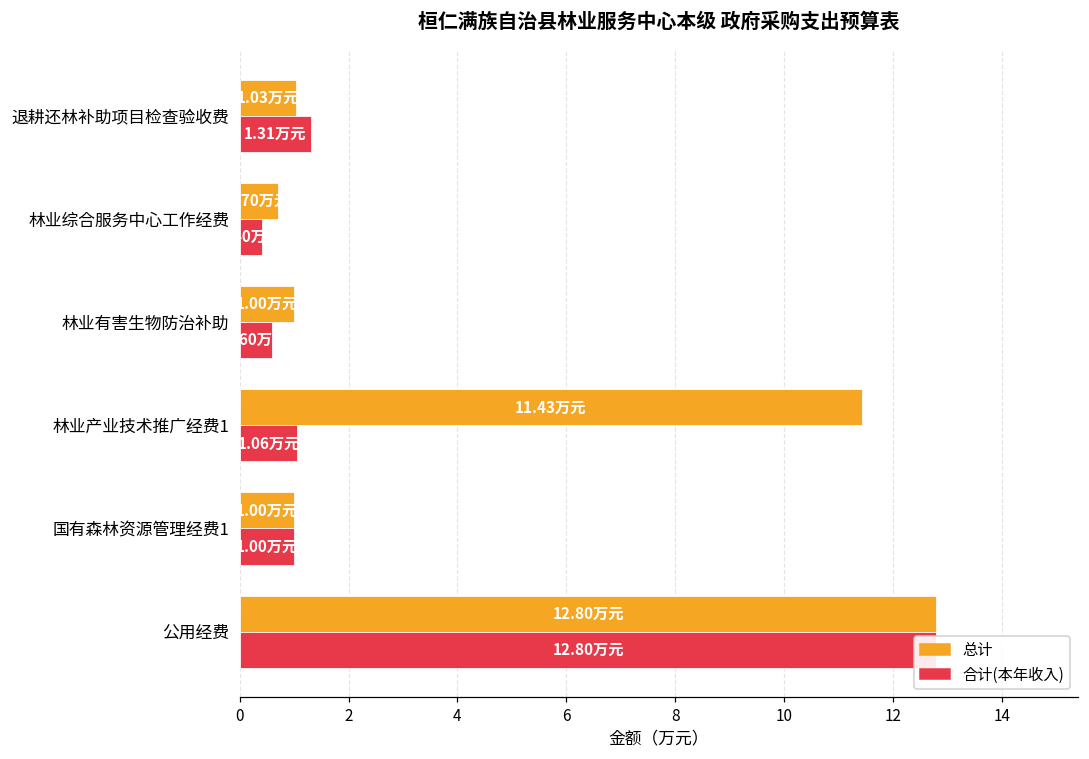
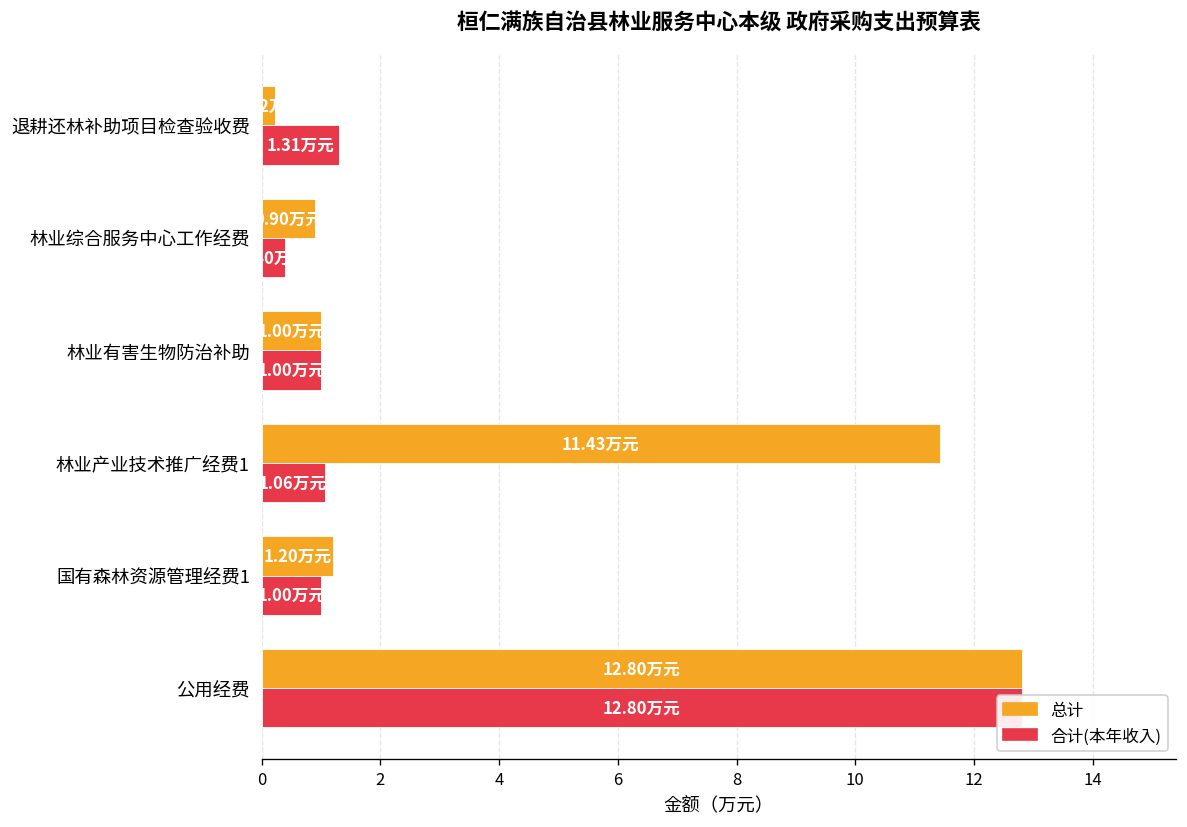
  {
    "总计": {
-     "退耕还林补助项目检查验收费": 1.0,
-     "林业综合服务中心工作经费": 0.70,
+     "退耕还林补助项目检查验收费": 0.2,
+     "林业综合服务中心工作经费": 0.90,
      "林业有害生物防治补助": 1.00,
      "林业产业技术推广经费1": 11.43,
-     "国有森林资源管理经费1": 1.00,
+     "国有森林资源管理经费1": 1.20,
      "公用经费": 12.80
    },
    "合计(本年收入)": {
      "林业综合服务中心工作经费": 0.4,
-     "林业有害生物防治补助": 0.6
+     "林业有害生物防治补助": 1.0
    }
  }
